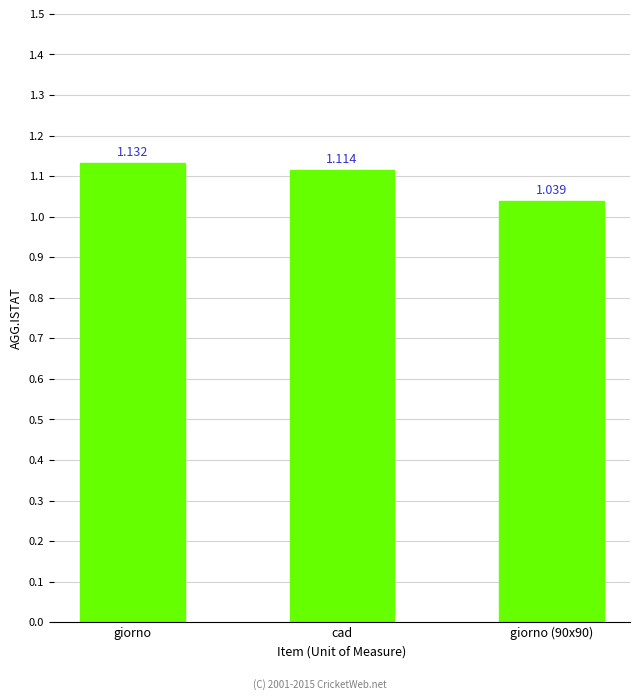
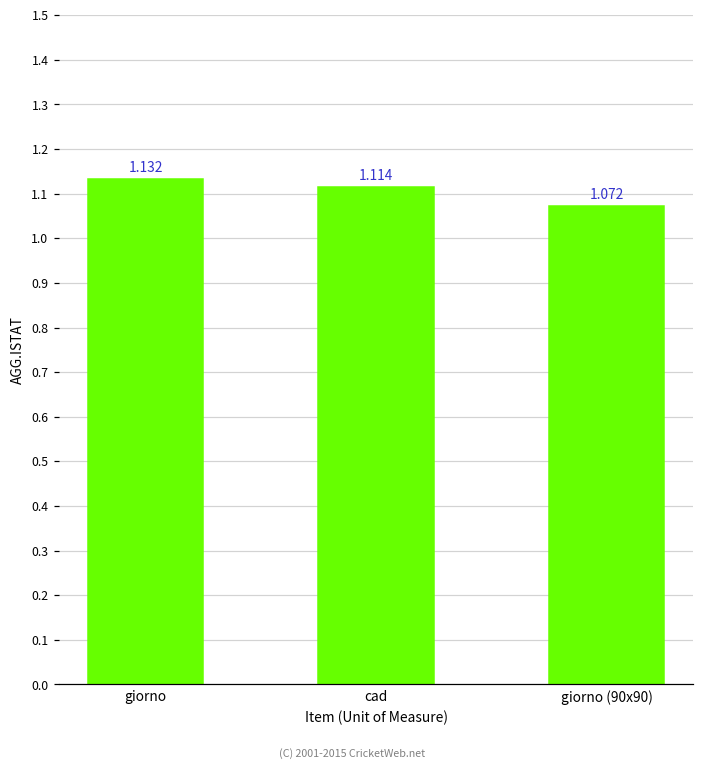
  {
    "giorno": 1.132,
    "cad": 1.114,
-   "giorno (90x90)": 1.039
+   "giorno (90x90)": 1.072
  }
